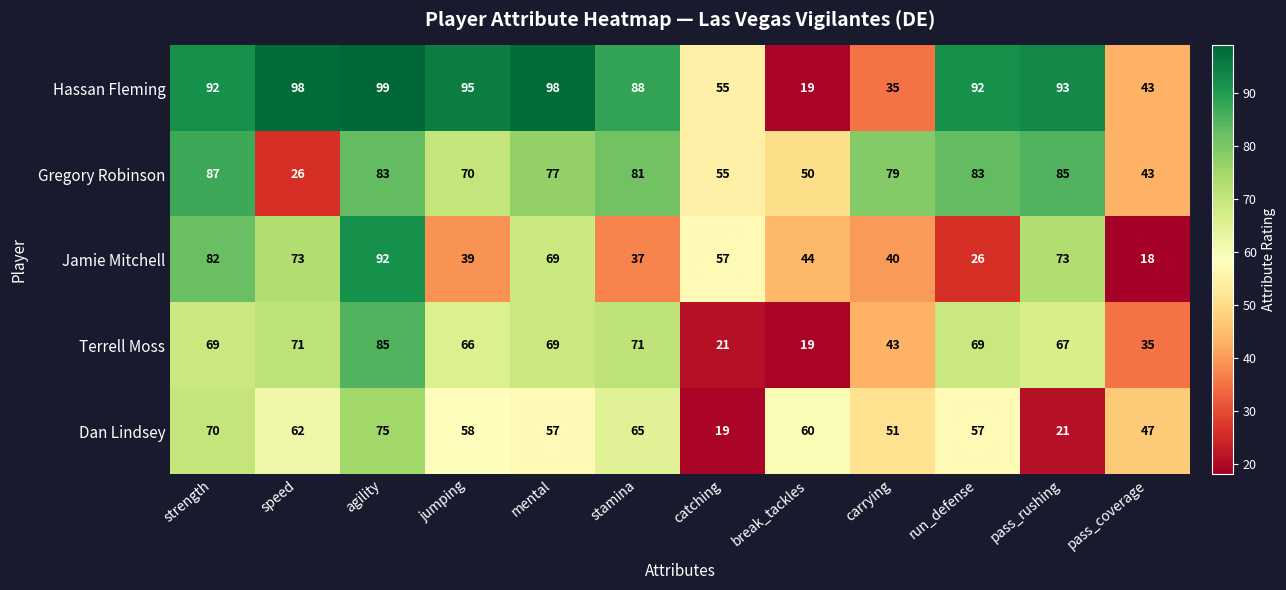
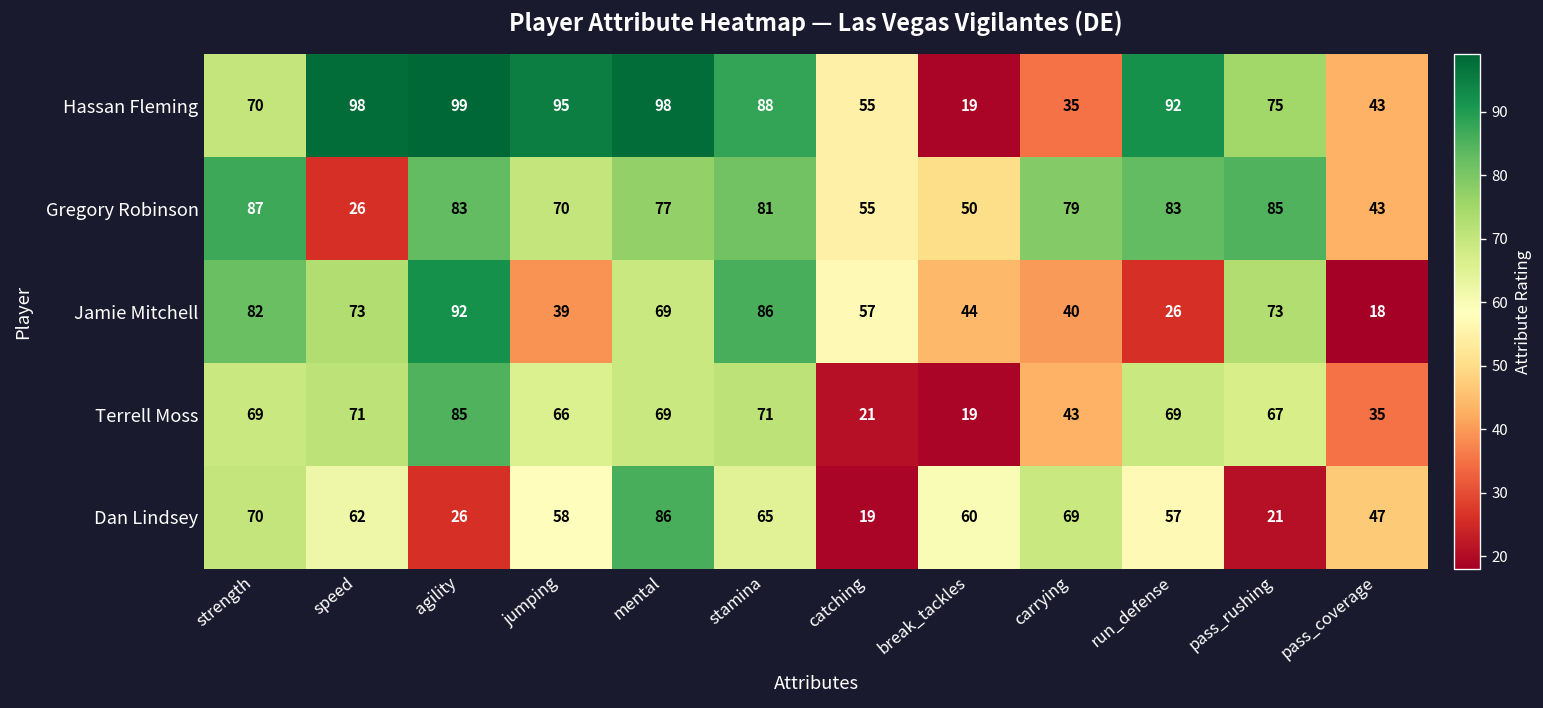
  {
    "Hassan Fleming": {
-     "strength": 92,
+     "strength": 70,
      "speed": 98,
      "agility": 99,
      "jumping": 95,
      "mental": 98,
      "stamina": 88,
      "catching": 55,
      "break_tackles": 19,
      "carrying": 35,
      "run_defense": 92,
-     "pass_rushing": 93,
+     "pass_rushing": 75,
      "pass_coverage": 43
    },
    "Gregory Robinson": {
      "strength": 87,
      "speed": 26,
      "agility": 83,
      "jumping": 70,
      "mental": 77,
      "stamina": 81,
      "catching": 55,
      "break_tackles": 50,
      "carrying": 79,
      "run_defense": 83,
      "pass_rushing": 85,
      "pass_coverage": 43
    },
    "Jamie Mitchell": {
      "strength": 82,
      "speed": 73,
      "agility": 92,
      "jumping": 39,
      "mental": 69,
-     "stamina": 37,
+     "stamina": 86,
      "catching": 57,
      "break_tackles": 44,
      "carrying": 40,
      "run_defense": 26,
      "pass_rushing": 73,
      "pass_coverage": 18
    },
    "Terrell Moss": {
      "strength": 69,
      "speed": 71,
      "agility": 85,
      "jumping": 66,
      "mental": 69,
      "stamina": 71,
      "catching": 21,
      "break_tackles": 19,
      "carrying": 43,
      "run_defense": 69,
      "pass_rushing": 67,
      "pass_coverage": 35
    },
    "Dan Lindsey": {
      "strength": 70,
      "speed": 62,
-     "agility": 75,
+     "agility": 26,
      "jumping": 58,
-     "mental": 57,
+     "mental": 86,
      "stamina": 65,
      "catching": 19,
      "break_tackles": 60,
-     "carrying": 51,
+     "carrying": 69,
      "run_defense": 57,
      "pass_rushing": 21,
      "pass_coverage": 47
    }
  }
